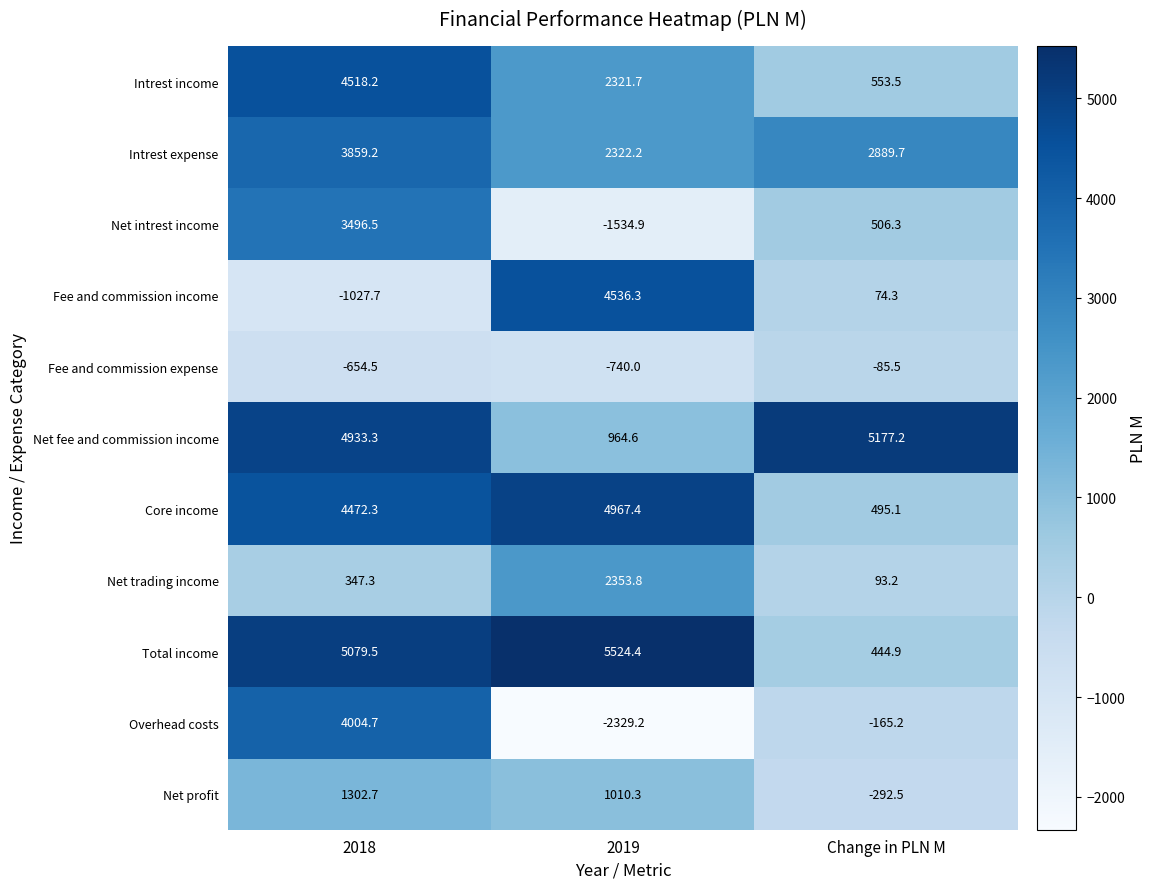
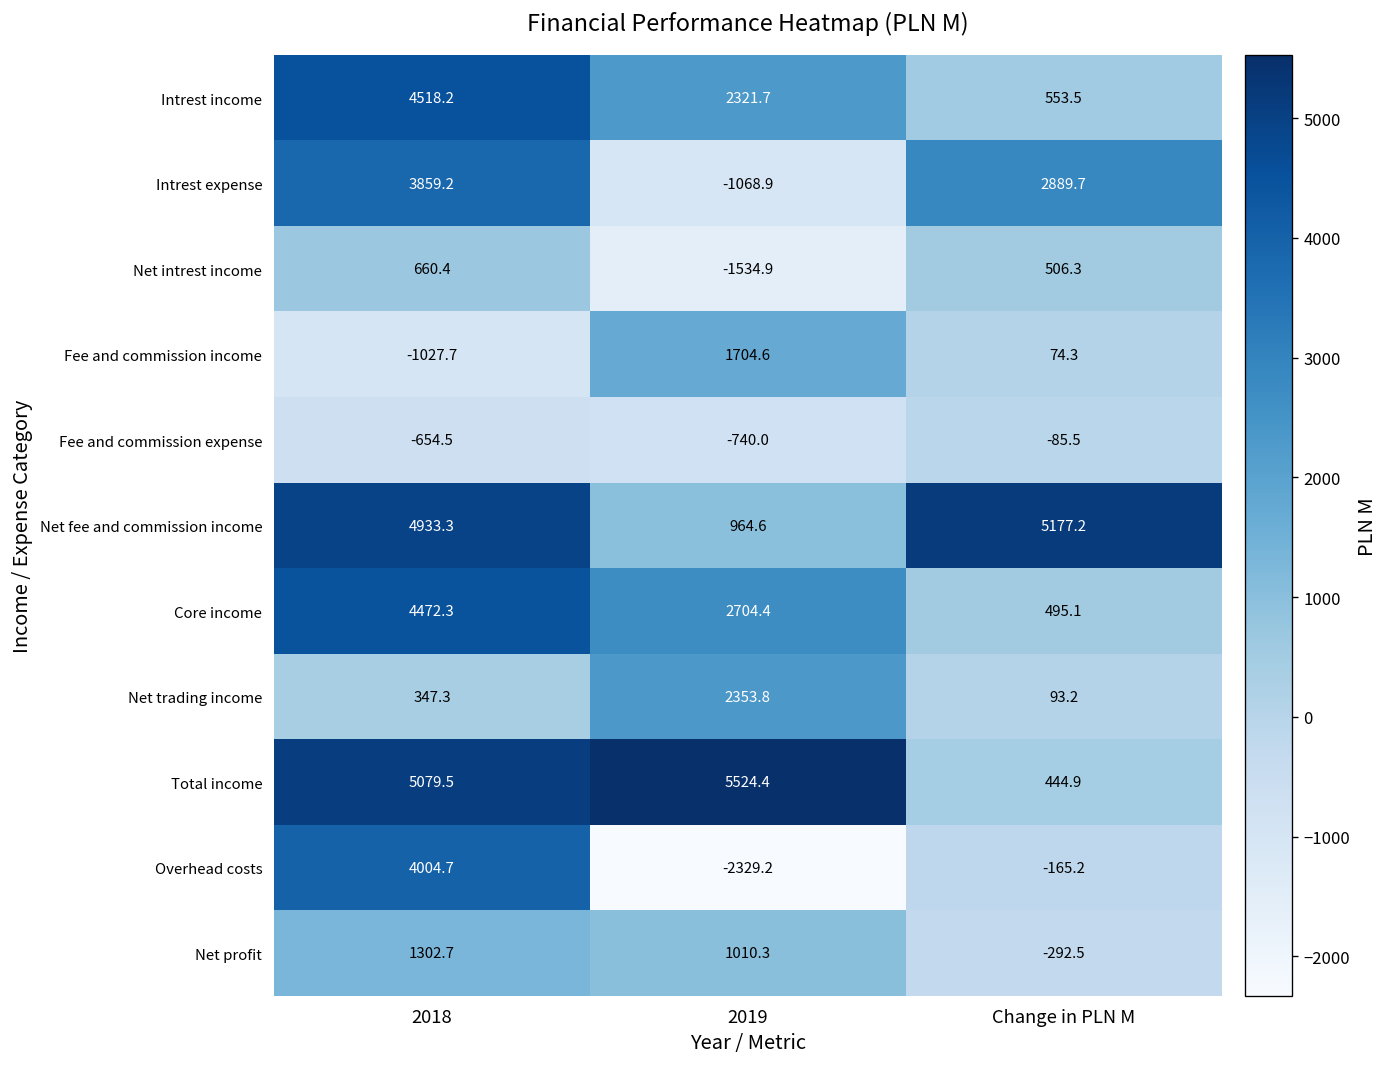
  {
    "Intrest income": {
      "2018": 4518.2,
      "2019": 2321.7,
      "Change in PLN M": 553.5
    },
    "Intrest expense": {
      "2018": 3859.2,
-     "2019": 2322.2,
+     "2019": -1068.9,
      "Change in PLN M": 2889.7
    },
    "Net intrest income": {
-     "2018": 3496.5,
+     "2018": 660.4,
      "2019": -1534.9,
      "Change in PLN M": 506.3
    },
    "Fee and commission income": {
      "2018": -1027.7,
-     "2019": 4536.3,
+     "2019": 1704.6,
      "Change in PLN M": 74.3
    },
    "Fee and commission expense": {
      "2018": -654.5,
      "2019": -740.0,
      "Change in PLN M": -85.5
    },
    "Net fee and commission income": {
      "2018": 4933.3,
      "2019": 964.6,
      "Change in PLN M": 5177.2
    },
    "Core income": {
      "2018": 4472.3,
-     "2019": 4967.4,
+     "2019": 2704.4,
      "Change in PLN M": 495.1
    },
    "Net trading income": {
      "2018": 347.3,
      "2019": 2353.8,
      "Change in PLN M": 93.2
    },
    "Total income": {
      "2018": 5079.5,
      "2019": 5524.4,
      "Change in PLN M": 444.9
    },
    "Overhead costs": {
      "2018": 4004.7,
      "2019": -2329.2,
      "Change in PLN M": -165.2
    },
    "Net profit": {
      "2018": 1302.7,
      "2019": 1010.3,
      "Change in PLN M": -292.5
    }
  }
